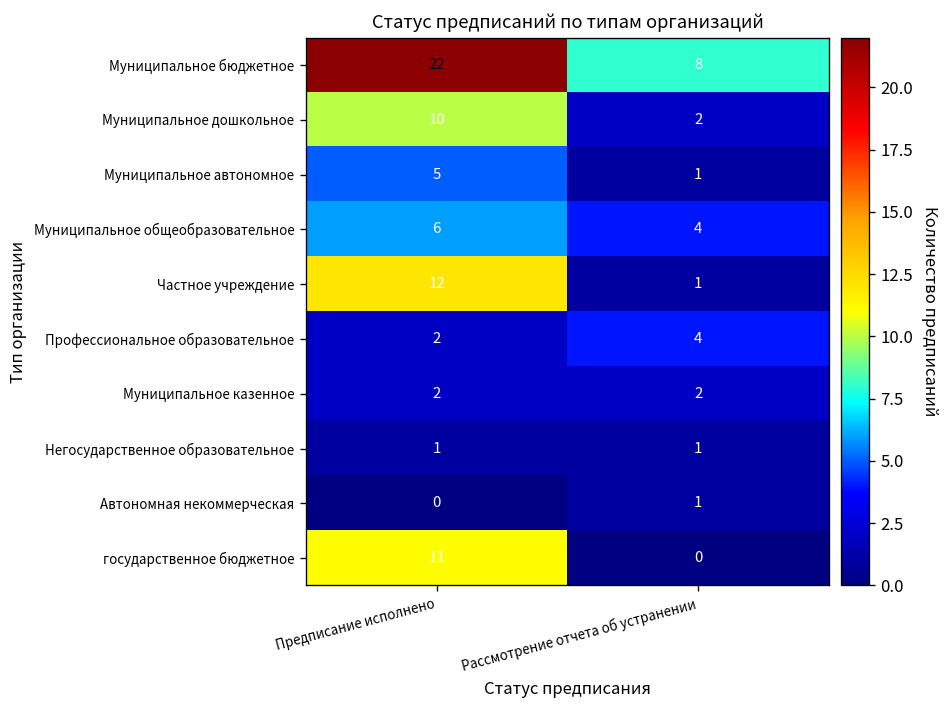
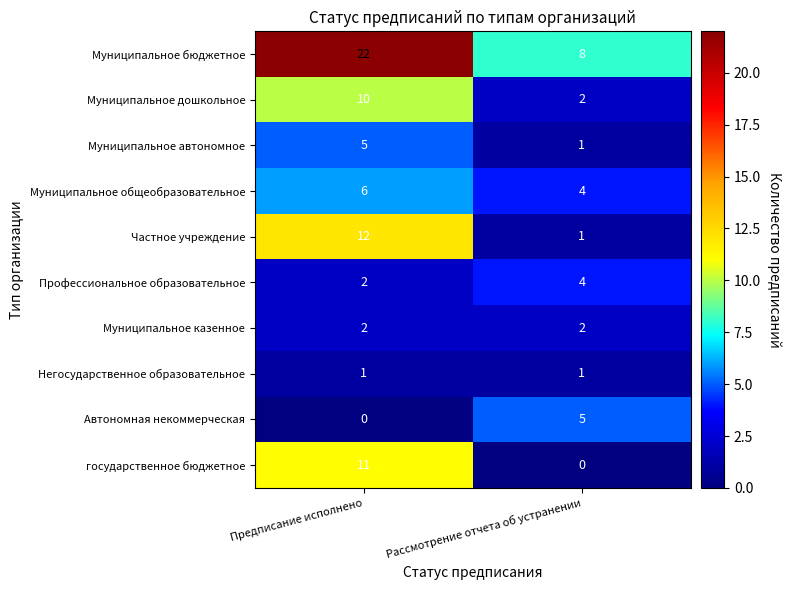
  {
    "Муниципальное бюджетное": {
      "Предписание исполнено": 22,
      "Рассмотрение отчета об устранении": 8
    },
    "Муниципальное дошкольное": {
      "Предписание исполнено": 10,
      "Рассмотрение отчета об устранении": 2
    },
    "Муниципальное автономное": {
      "Предписание исполнено": 5,
      "Рассмотрение отчета об устранении": 1
    },
    "Муниципальное общеобразовательное": {
      "Предписание исполнено": 6,
      "Рассмотрение отчета об устранении": 4
    },
    "Частное учреждение": {
      "Предписание исполнено": 12,
      "Рассмотрение отчета об устранении": 1
    },
    "Профессиональное образовательное": {
      "Предписание исполнено": 2,
      "Рассмотрение отчета об устранении": 4
    },
    "Муниципальное казенное": {
      "Предписание исполнено": 2,
      "Рассмотрение отчета об устранении": 2
    },
    "Негосударственное образовательное": {
      "Предписание исполнено": 1,
      "Рассмотрение отчета об устранении": 1
    },
    "Автономная некоммерческая": {
      "Предписание исполнено": 0,
-     "Рассмотрение отчета об устранении": 1
+     "Рассмотрение отчета об устранении": 5
    },
    "государственное бюджетное": {
      "Предписание исполнено": 11,
      "Рассмотрение отчета об устранении": 0
    }
  }
